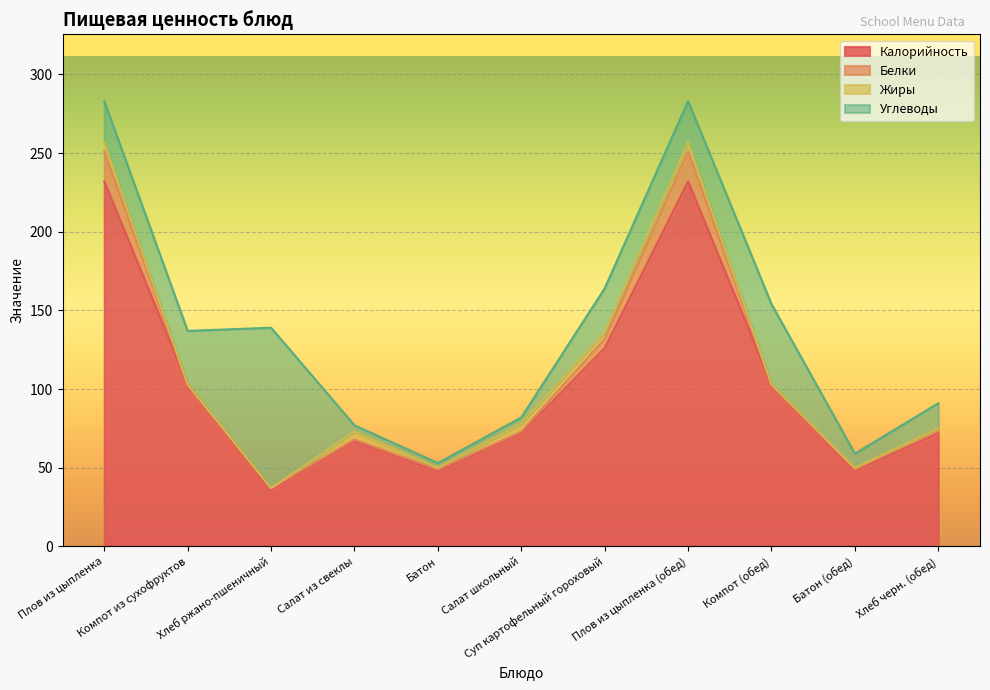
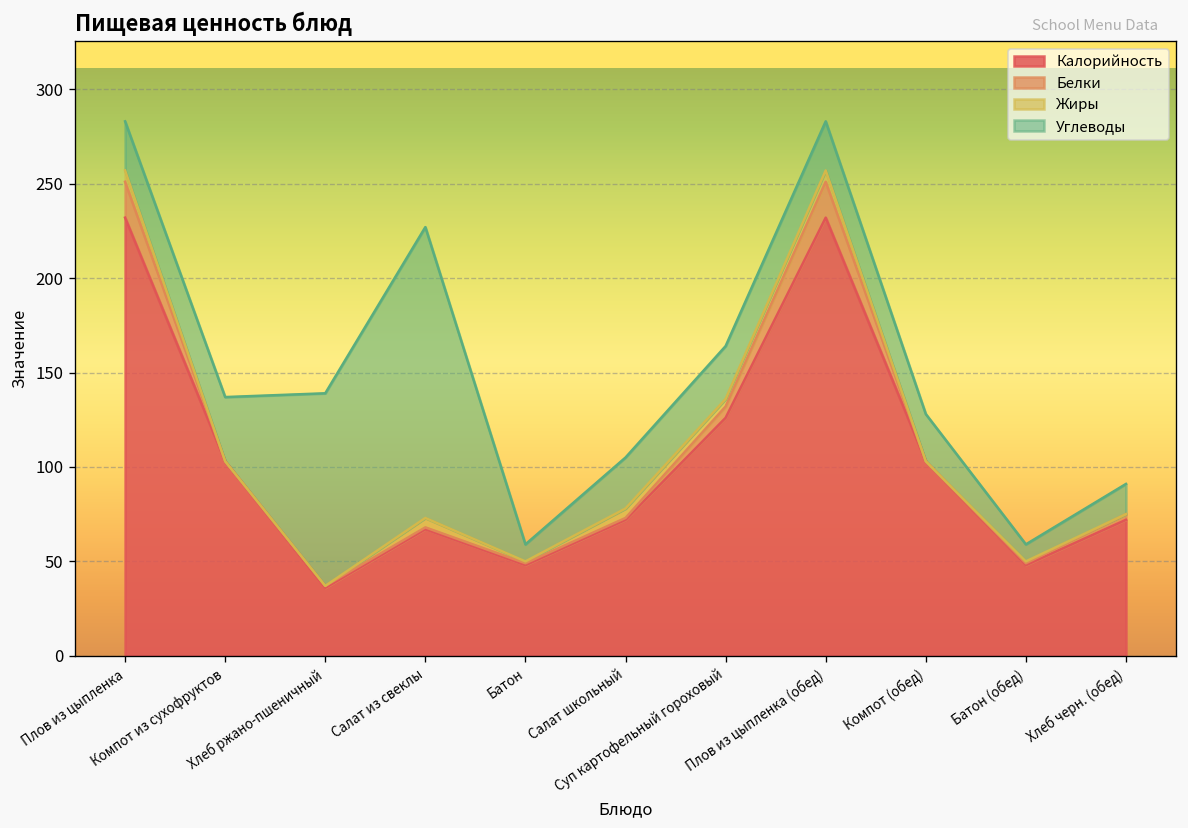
  {
    "Углеводы": {
      "Плов из цыпленка": 26,
      "Компот из сухофруктов": 34,
      "Хлеб ржано-пшеничный": 102,
-     "Салат из свеклы": 4,
-     "Батон": 3,
-     "Салат школьный": 4,
+     "Салат из свеклы": 154,
+     "Батон": 9,
+     "Салат школьный": 27,
      "Суп картофельный гороховый": 28,
      "Плов из цыпленка (обед)": 26,
-     "Компот (обед)": 51,
+     "Компот (обед)": 25,
      "Батон (обед)": 9,
      "Хлеб черн. (обед)": 16
    }
  }
